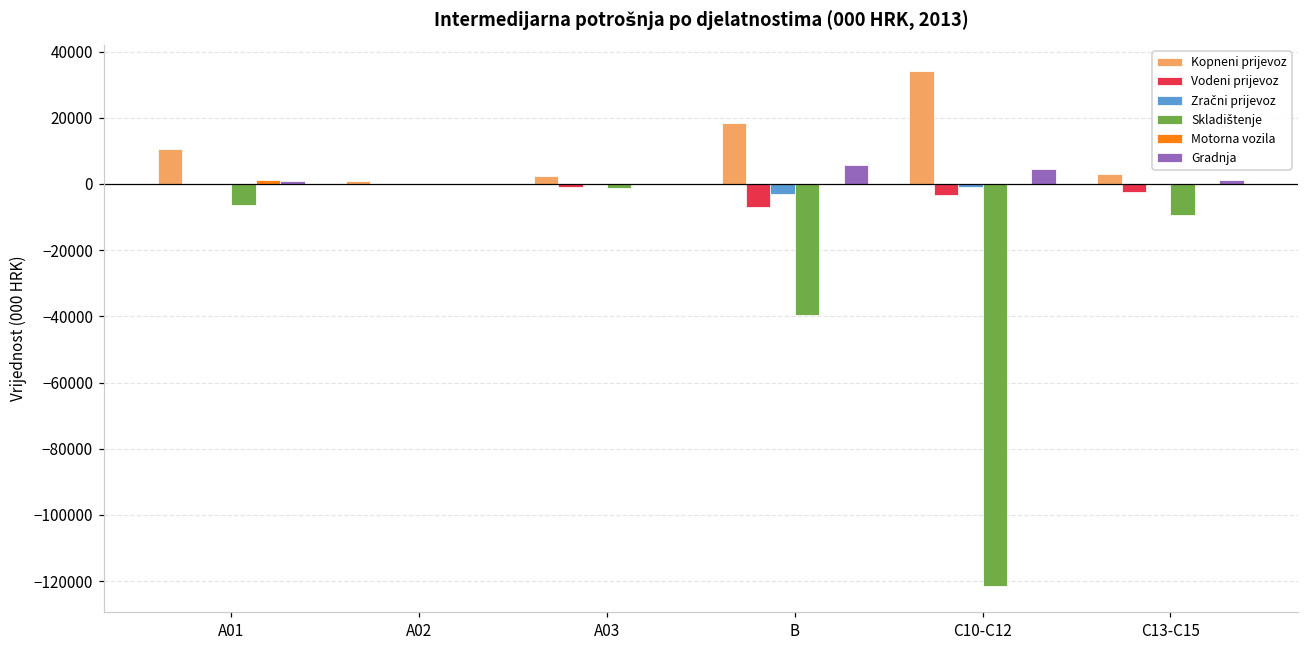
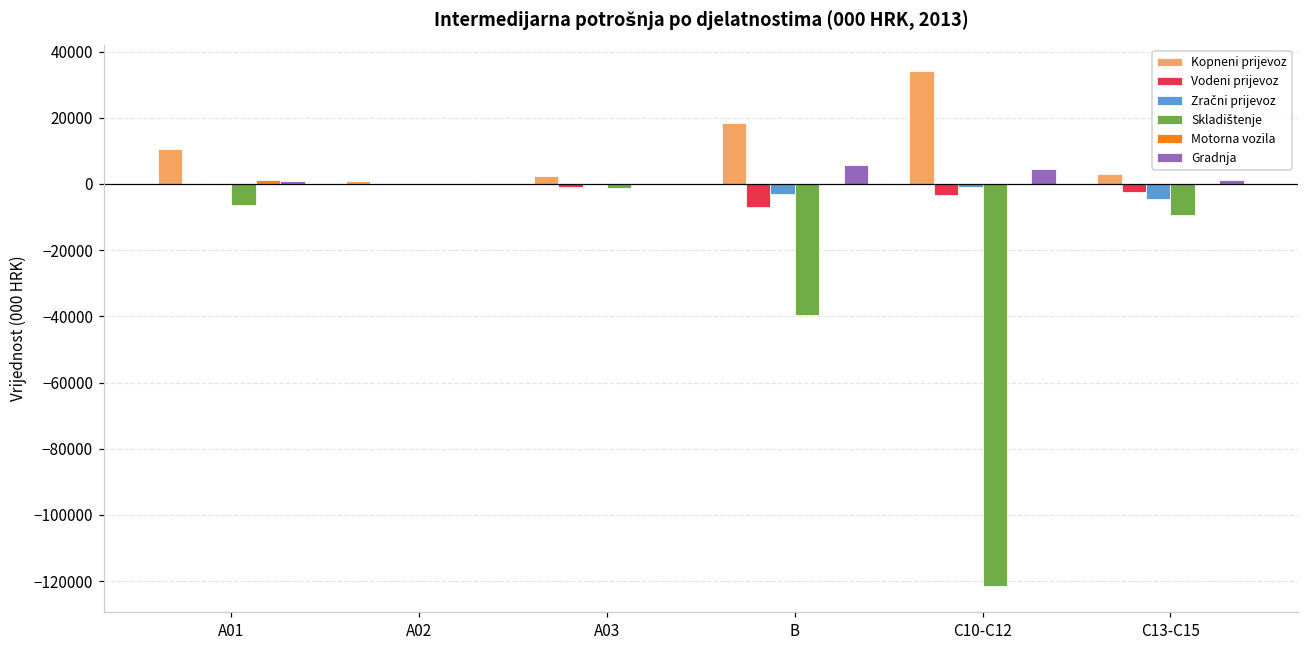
  {
    "Kopneni prijevoz": {
      "A01": 10000,
      "A02": 1000,
      "A03": 2000,
      "B": 18000,
      "C10-C12": 34000,
      "C13-C15": 3000
    },
    "Vodeni prijevoz": {
      "A02": 0,
      "A03": -1000,
      "B": -7000,
      "C10-C12": -3000,
      "C13-C15": -3000
    },
    "Zračni prijevoz": {
      "A02": 0,
      "B": -3000,
      "C10-C12": -1000,
-     "C13-C15": 0
+     "C13-C15": -5000
    },
    "Skladištenje": {
      "A01": -6000,
      "A02": 0,
      "A03": -1000,
      "B": -40000,
      "C10-C12": -122000,
      "C13-C15": -9000
    },
    "Motorna vozila": {
      "A01": 1000,
      "A02": 0,
      "A03": 0,
      "B": 0,
      "C10-C12": 0,
      "C13-C15": 0
    },
    "Gradnja": {
      "A02": 0,
      "B": 6000,
      "C10-C12": 5000,
      "C13-C15": 1000
    }
  }
